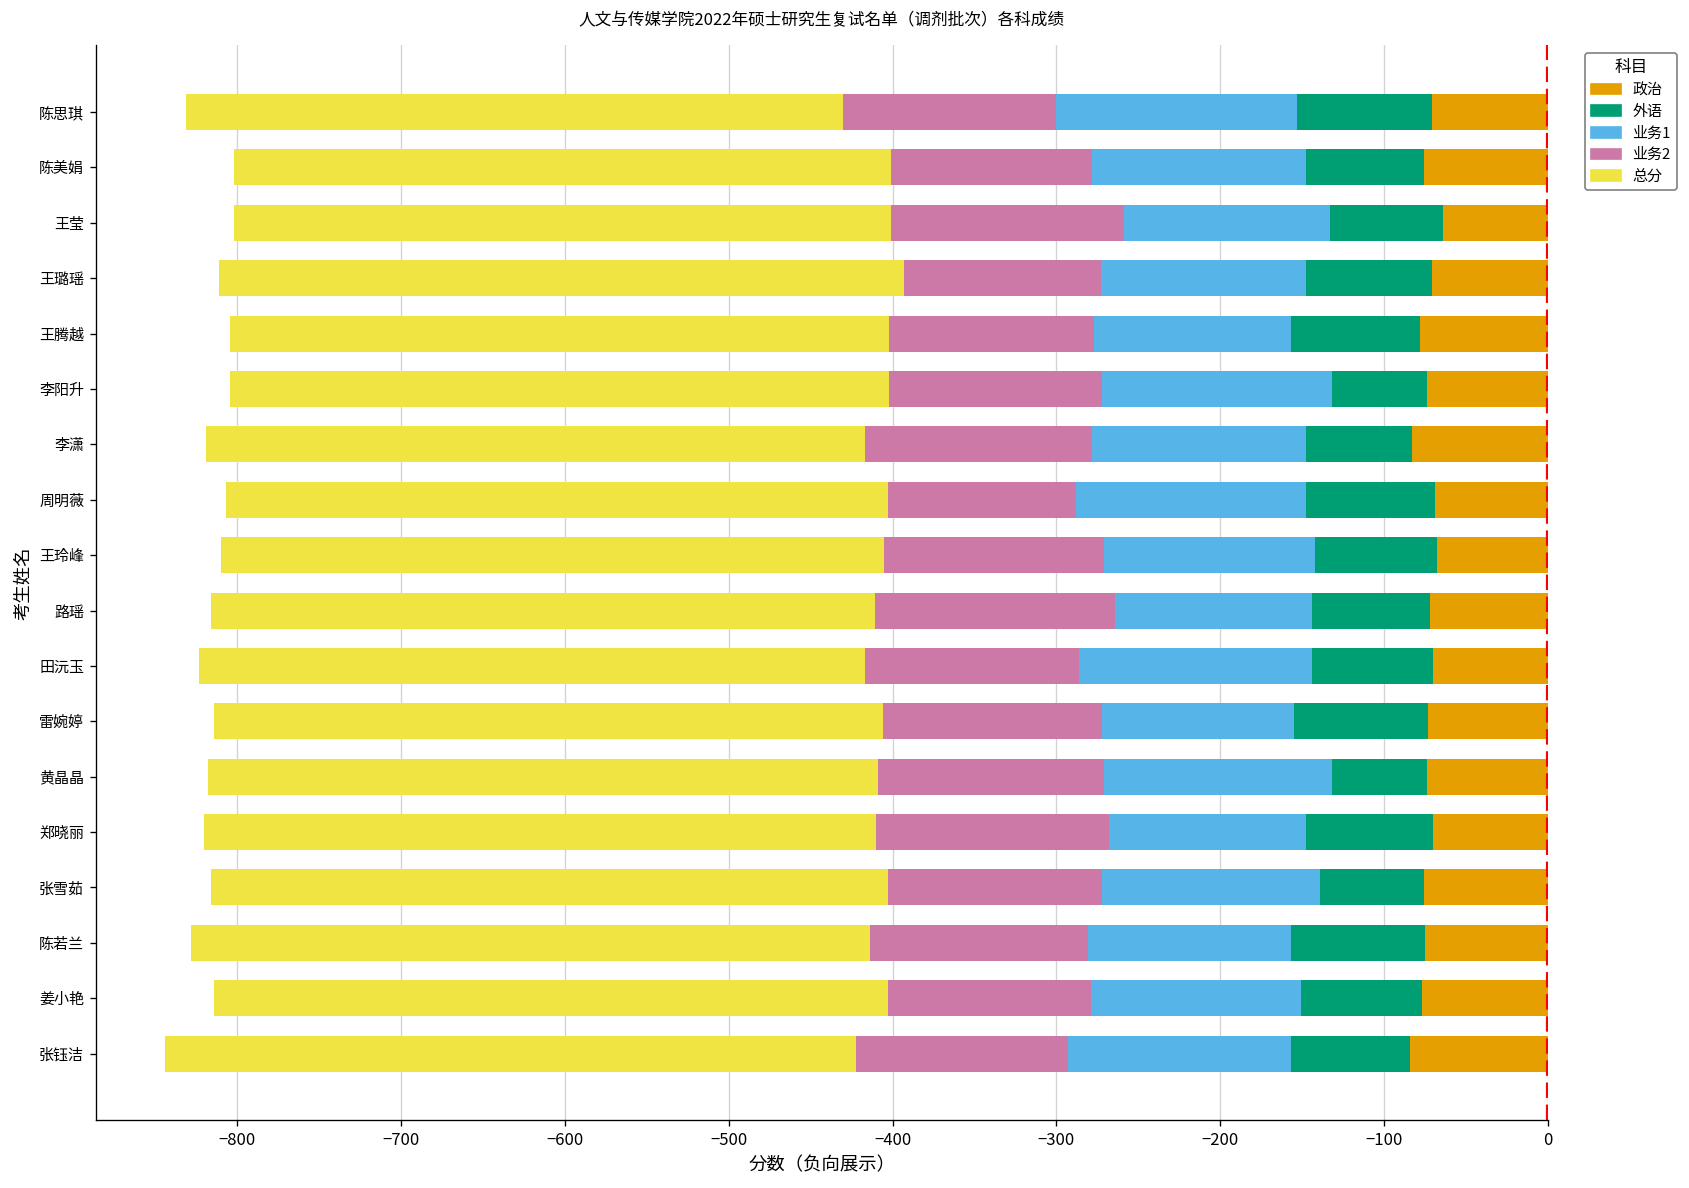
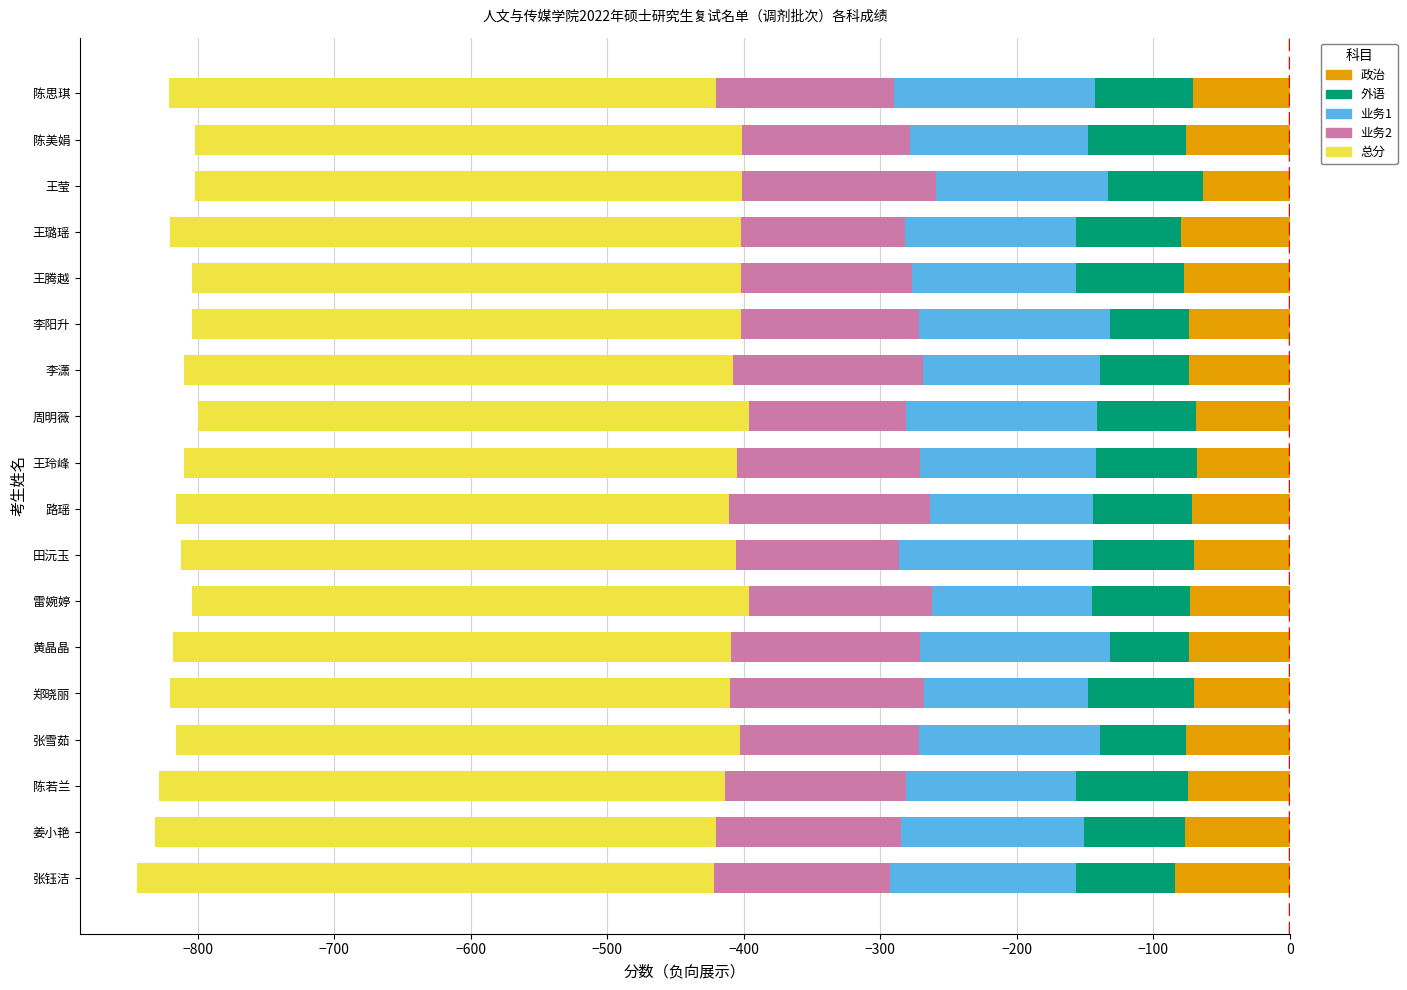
  {
    "政治": {
      "陈思琪": -71,
      "陈美娟": -76,
      "王莹": -64,
-     "王璐瑶": -71,
+     "王璐瑶": -80,
      "王腾越": -78,
      "李阳升": -74,
-     "李潇": -83,
+     "李潇": -74,
      "周明薇": -69,
      "王玲峰": -68,
      "路瑶": -72,
      "田沅玉": -70,
      "雷婉婷": -73,
      "黄晶晶": -74,
      "郑晓丽": -70,
      "张雪茹": -76,
      "陈若兰": -75,
      "姜小艳": -77,
      "张钰洁": -84
    },
    "外语": {
-     "陈思琪": -82,
+     "陈思琪": -72,
      "陈美娟": -72,
      "王莹": -69,
      "王璐瑶": -77,
      "王腾越": -79,
      "李阳升": -58,
      "李潇": -65,
-     "周明薇": -79,
+     "周明薇": -72,
      "王玲峰": -74,
      "路瑶": -72,
      "田沅玉": -74,
-     "雷婉婷": -82,
+     "雷婉婷": -72,
      "黄晶晶": -58,
      "郑晓丽": -78,
      "张雪茹": -63,
      "陈若兰": -82,
      "姜小艳": -74,
      "张钰洁": -73
    },
    "业务1": {
      "陈思琪": -147,
      "陈美娟": -130,
      "王莹": -126,
      "王璐瑶": -125,
      "王腾越": -120,
      "李阳升": -140,
      "李潇": -130,
      "周明薇": -140,
      "王玲峰": -129,
      "路瑶": -120,
      "田沅玉": -142,
      "雷婉婷": -117,
      "黄晶晶": -139,
      "郑晓丽": -120,
      "张雪茹": -133,
      "陈若兰": -124,
-     "姜小艳": -128,
+     "姜小艳": -134,
      "张钰洁": -136
    },
    "业务2": {
      "陈思琪": -130,
      "陈美娟": -123,
      "王莹": -142,
      "王璐瑶": -120,
      "王腾越": -125,
      "李阳升": -130,
      "李潇": -139,
      "周明薇": -115,
      "王玲峰": -134,
      "路瑶": -147,
-     "田沅玉": -131,
+     "田沅玉": -120,
      "雷婉婷": -134,
      "黄晶晶": -138,
      "郑晓丽": -142,
      "张雪茹": -131,
      "陈若兰": -133,
-     "姜小艳": -124,
+     "姜小艳": -135,
      "张钰洁": -129
    },
    "总分": {
      "陈思琪": -401,
      "陈美娟": -401,
      "王莹": -401,
      "王璐瑶": -418,
      "王腾越": -402,
      "李阳升": -402,
      "李潇": -402,
      "周明薇": -404,
      "王玲峰": -405,
      "路瑶": -405,
      "田沅玉": -406,
      "雷婉婷": -408,
      "黄晶晶": -409,
      "郑晓丽": -410,
      "张雪茹": -413,
      "陈若兰": -414,
      "姜小艳": -411,
      "张钰洁": -422
    }
  }
